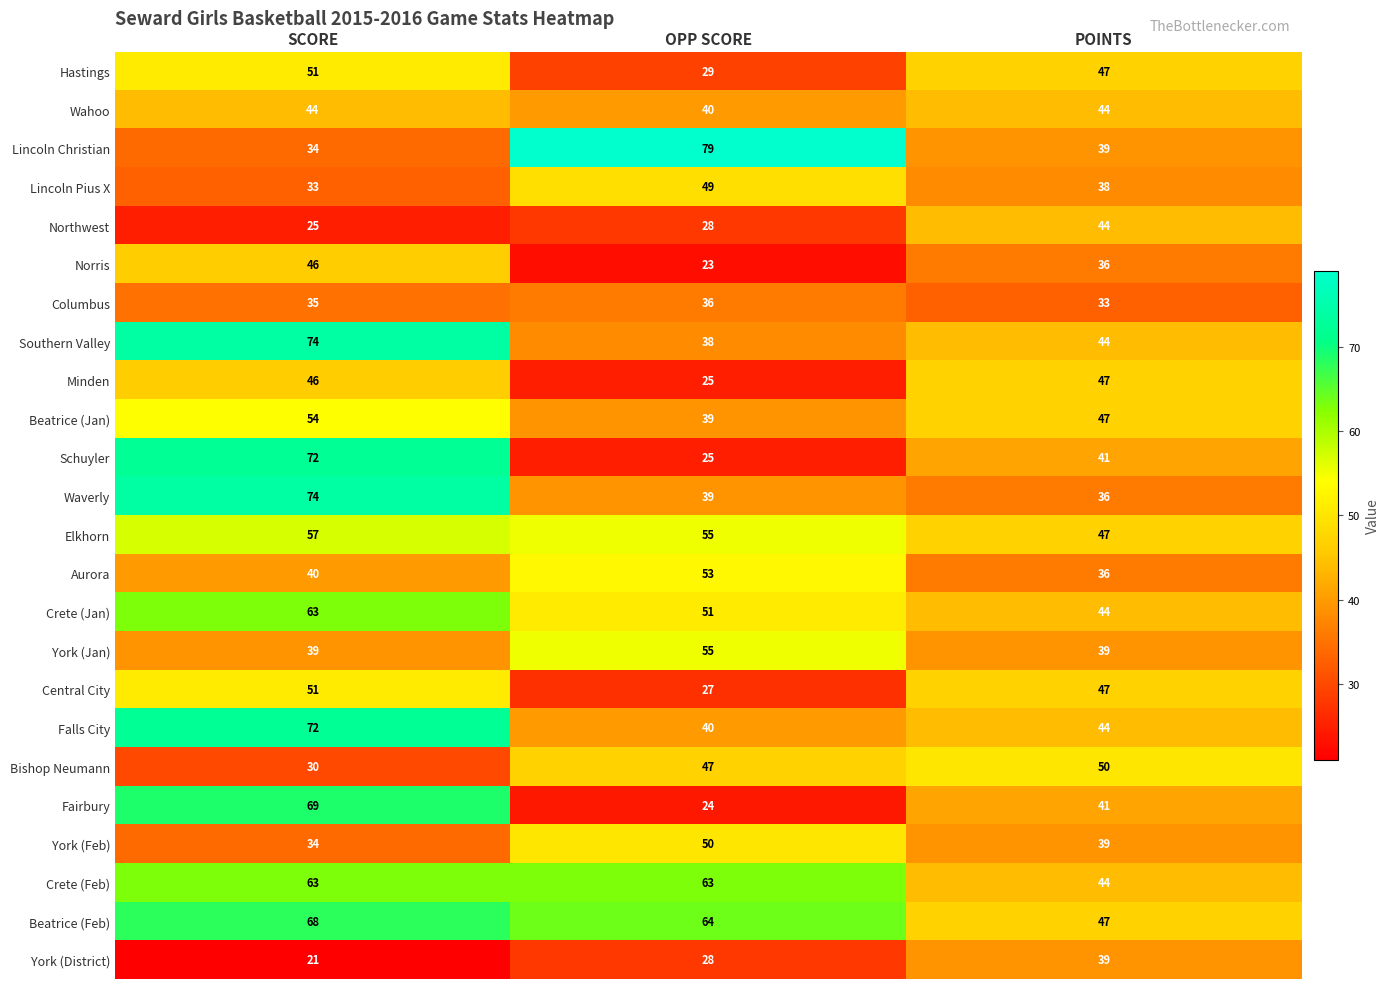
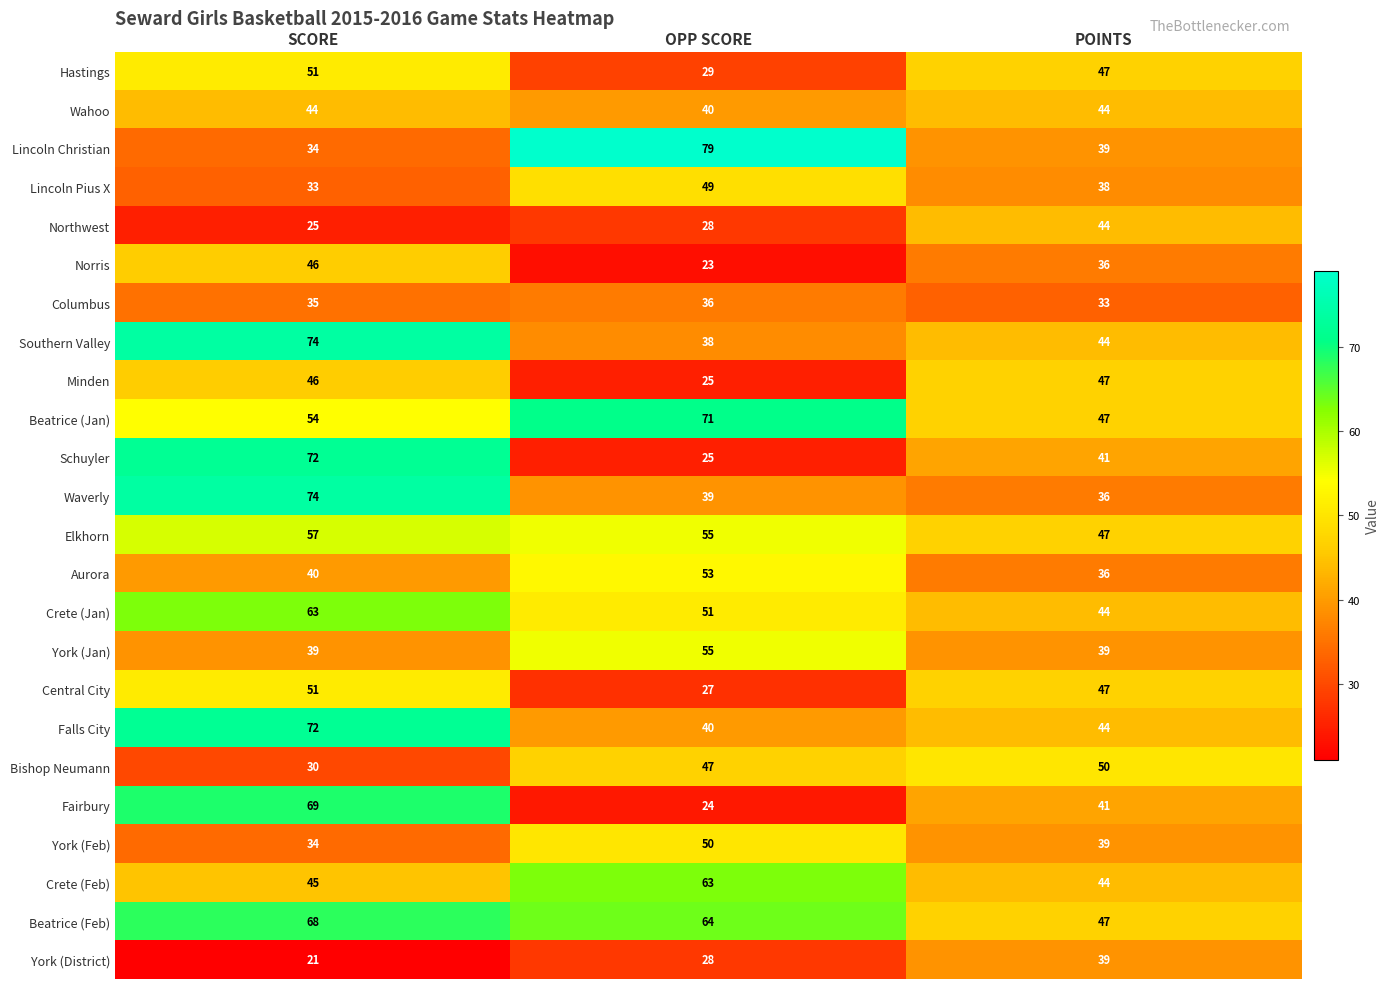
  {
    "Hastings": {
      "SCORE": 51,
      "OPP SCORE": 29,
      "POINTS": 47
    },
    "Wahoo": {
      "SCORE": 44,
      "OPP SCORE": 40,
      "POINTS": 44
    },
    "Lincoln Christian": {
      "SCORE": 34,
      "OPP SCORE": 79,
      "POINTS": 39
    },
    "Lincoln Pius X": {
      "SCORE": 33,
      "OPP SCORE": 49,
      "POINTS": 38
    },
    "Northwest": {
      "SCORE": 25,
      "OPP SCORE": 28,
      "POINTS": 44
    },
    "Norris": {
      "SCORE": 46,
      "OPP SCORE": 23,
      "POINTS": 36
    },
    "Columbus": {
      "SCORE": 35,
      "OPP SCORE": 36,
      "POINTS": 33
    },
    "Southern Valley": {
      "SCORE": 74,
      "OPP SCORE": 38,
      "POINTS": 44
    },
    "Minden": {
      "SCORE": 46,
      "OPP SCORE": 25,
      "POINTS": 47
    },
    "Beatrice (Jan)": {
      "SCORE": 54,
-     "OPP SCORE": 39,
+     "OPP SCORE": 71,
      "POINTS": 47
    },
    "Schuyler": {
      "SCORE": 72,
      "OPP SCORE": 25,
      "POINTS": 41
    },
    "Waverly": {
      "SCORE": 74,
      "OPP SCORE": 39,
      "POINTS": 36
    },
    "Elkhorn": {
      "SCORE": 57,
      "OPP SCORE": 55,
      "POINTS": 47
    },
    "Aurora": {
      "SCORE": 40,
      "OPP SCORE": 53,
      "POINTS": 36
    },
    "Crete (Jan)": {
      "SCORE": 63,
      "OPP SCORE": 51,
      "POINTS": 44
    },
    "York (Jan)": {
      "SCORE": 39,
      "OPP SCORE": 55,
      "POINTS": 39
    },
    "Central City": {
      "SCORE": 51,
      "OPP SCORE": 27,
      "POINTS": 47
    },
    "Falls City": {
      "SCORE": 72,
      "OPP SCORE": 40,
      "POINTS": 44
    },
    "Bishop Neumann": {
      "SCORE": 30,
      "OPP SCORE": 47,
      "POINTS": 50
    },
    "Fairbury": {
      "SCORE": 69,
      "OPP SCORE": 24,
      "POINTS": 41
    },
    "York (Feb)": {
      "SCORE": 34,
      "OPP SCORE": 50,
      "POINTS": 39
    },
    "Crete (Feb)": {
-     "SCORE": 63,
+     "SCORE": 45,
      "OPP SCORE": 63,
      "POINTS": 44
    },
    "Beatrice (Feb)": {
      "SCORE": 68,
      "OPP SCORE": 64,
      "POINTS": 47
    },
    "York (District)": {
      "SCORE": 21,
      "OPP SCORE": 28,
      "POINTS": 39
    }
  }
